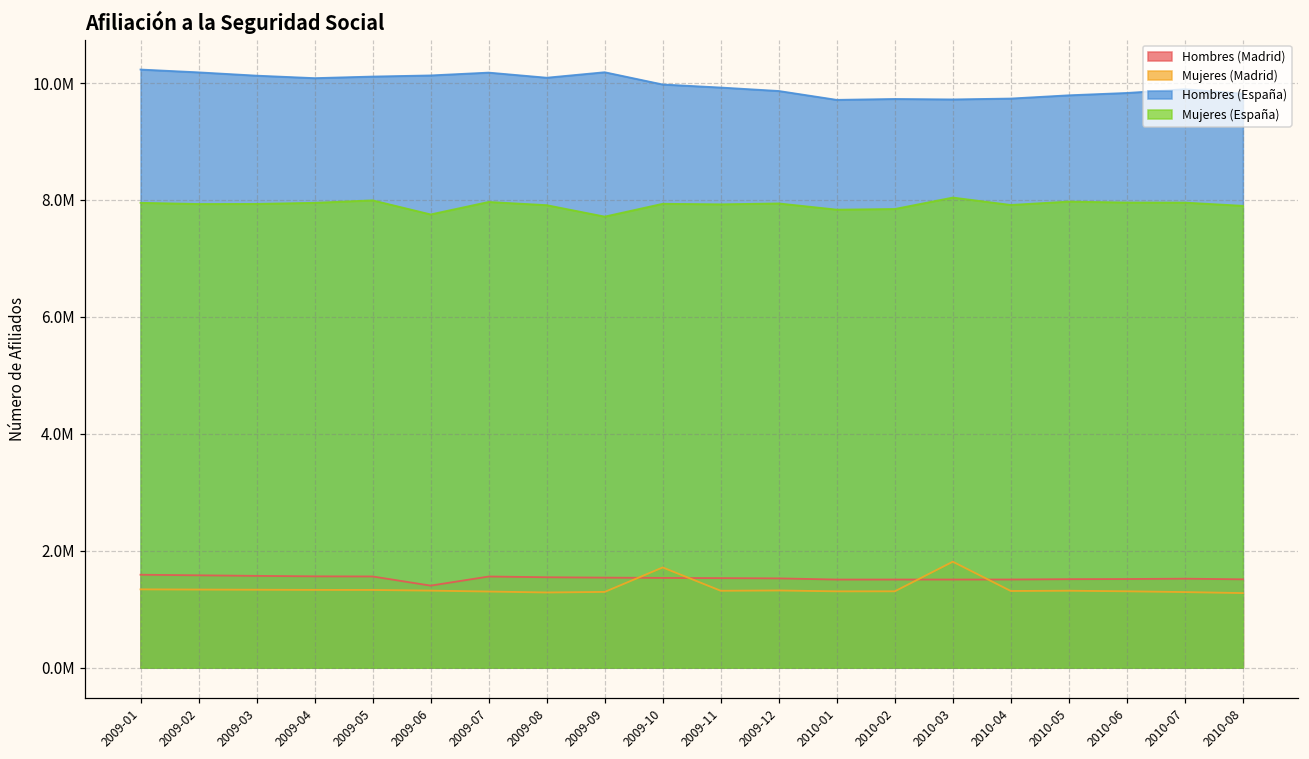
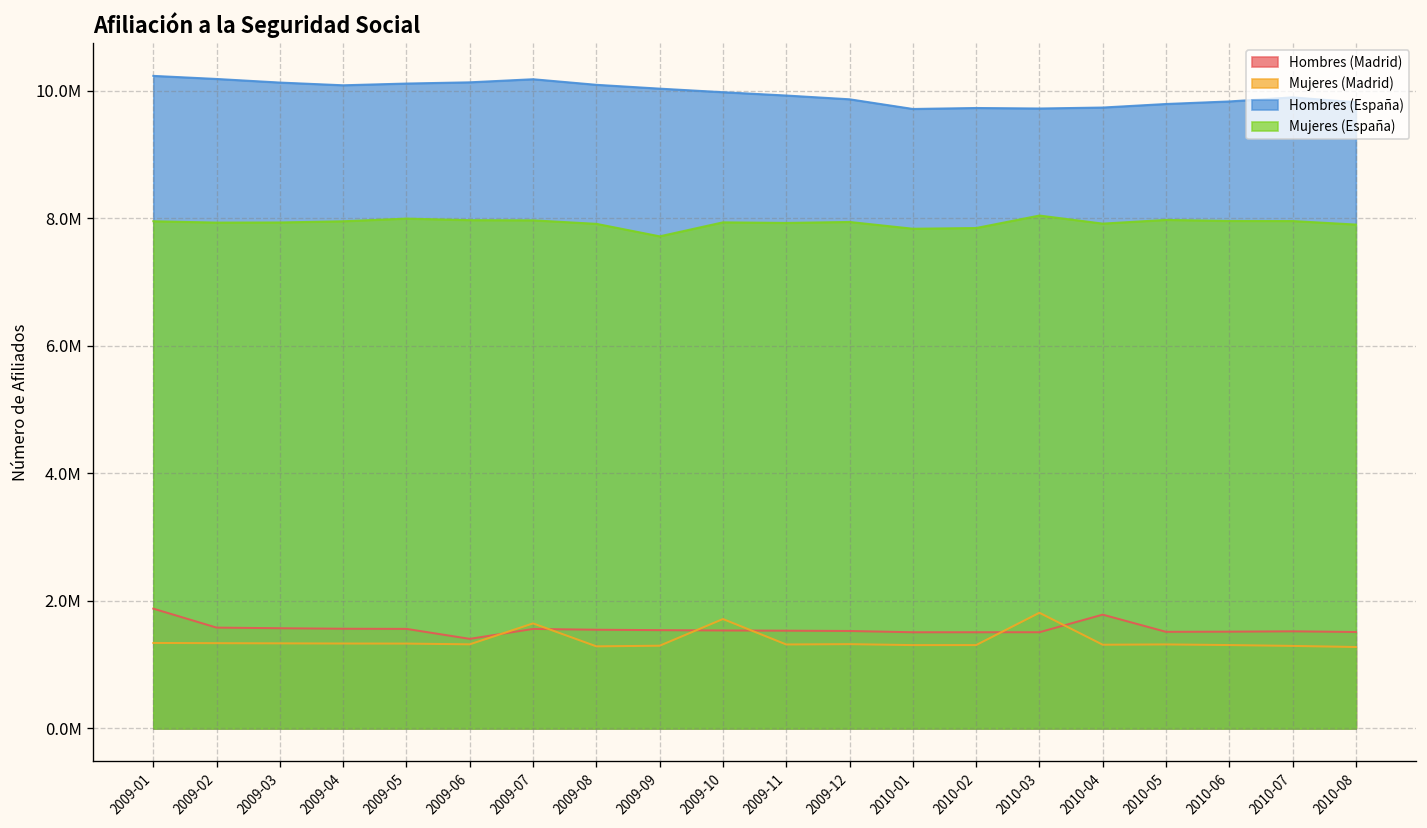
  {
    "Hombres (Madrid)": {
-     "2009-01": 1600000,
+     "2009-01": 1900000,
      "2009-02": 1600000,
      "2009-03": 1600000,
      "2009-04": 1600000,
      "2009-05": 1600000,
      "2009-06": 1400000,
      "2009-07": 1600000,
      "2009-08": 1500000,
      "2009-09": 1500000,
      "2009-10": 1500000,
      "2009-11": 1500000,
      "2009-12": 1500000,
      "2010-01": 1500000,
      "2010-02": 1500000,
      "2010-03": 1500000,
-     "2010-04": 1500000,
+     "2010-04": 1800000,
      "2010-05": 1500000,
      "2010-06": 1500000,
      "2010-07": 1500000,
      "2010-08": 1500000
    },
    "Mujeres (Madrid)": {
      "2009-01": 1300000,
      "2009-02": 1300000,
      "2009-03": 1300000,
      "2009-04": 1300000,
      "2009-05": 1300000,
      "2009-06": 1300000,
-     "2009-07": 1300000,
+     "2009-07": 1600000,
      "2009-08": 1300000,
      "2009-09": 1300000,
      "2009-10": 1700000,
      "2009-11": 1300000,
      "2009-12": 1300000,
      "2010-01": 1300000,
      "2010-02": 1300000,
      "2010-03": 1800000,
      "2010-04": 1300000,
      "2010-05": 1300000,
      "2010-06": 1300000,
      "2010-07": 1300000,
      "2010-08": 1300000
    },
    "Hombres (España)": {
      "2009-01": 10200000,
      "2009-02": 10200000,
      "2009-03": 10100000,
      "2009-04": 10100000,
      "2009-05": 10100000,
      "2009-06": 10100000,
      "2009-07": 10200000,
      "2009-08": 10100000,
-     "2009-09": 10200000,
+     "2009-09": 10000000,
      "2009-10": 10000000,
      "2009-11": 9900000,
      "2009-12": 9900000,
      "2010-01": 9700000,
      "2010-02": 9700000,
      "2010-03": 9700000,
      "2010-04": 9700000,
      "2010-05": 9800000,
      "2010-06": 9800000
    },
    "Mujeres (España)": {
      "2009-01": 8000000,
      "2009-02": 7900000,
      "2009-03": 7900000,
      "2009-04": 8000000,
      "2009-05": 8000000,
-     "2009-06": 7800000,
+     "2009-06": 8000000,
      "2009-07": 8000000,
      "2009-08": 7900000,
      "2009-09": 7700000,
      "2009-10": 7900000,
      "2009-11": 7900000,
      "2009-12": 7900000,
      "2010-01": 7800000,
      "2010-02": 7800000,
      "2010-03": 8000000,
      "2010-04": 7900000,
      "2010-05": 8000000,
      "2010-06": 8000000,
      "2010-07": 8000000,
      "2010-08": 7900000
    }
  }
